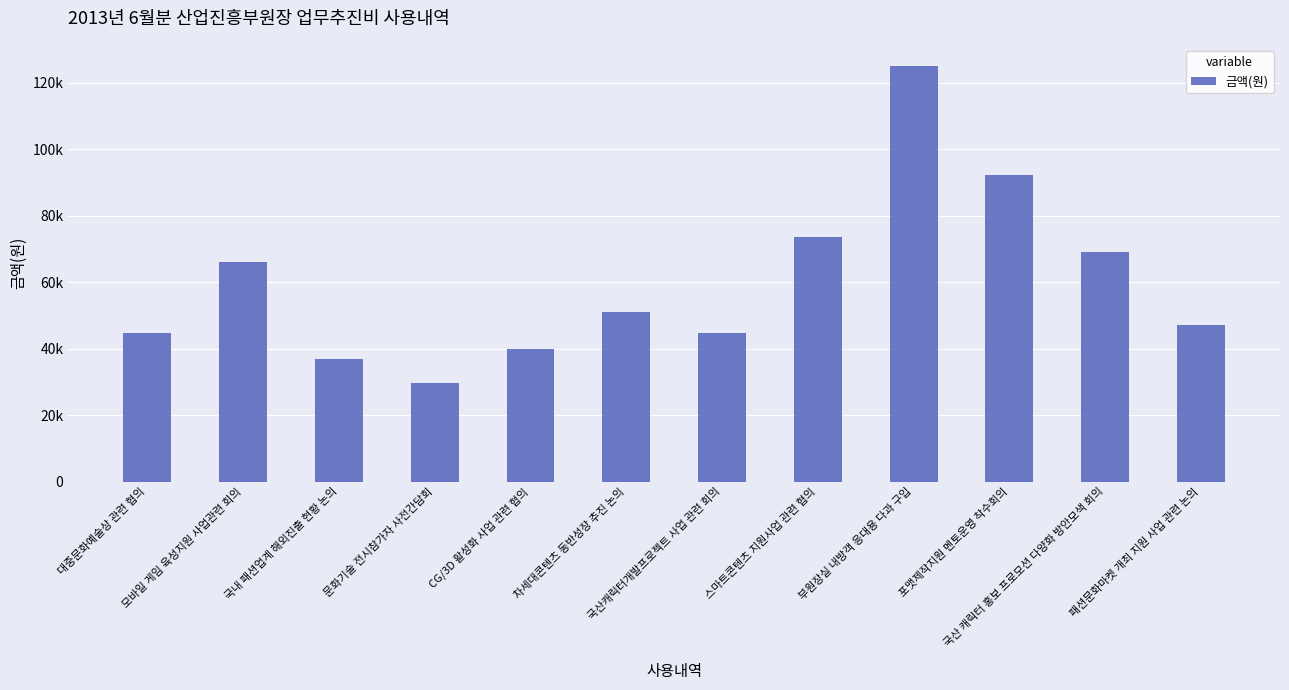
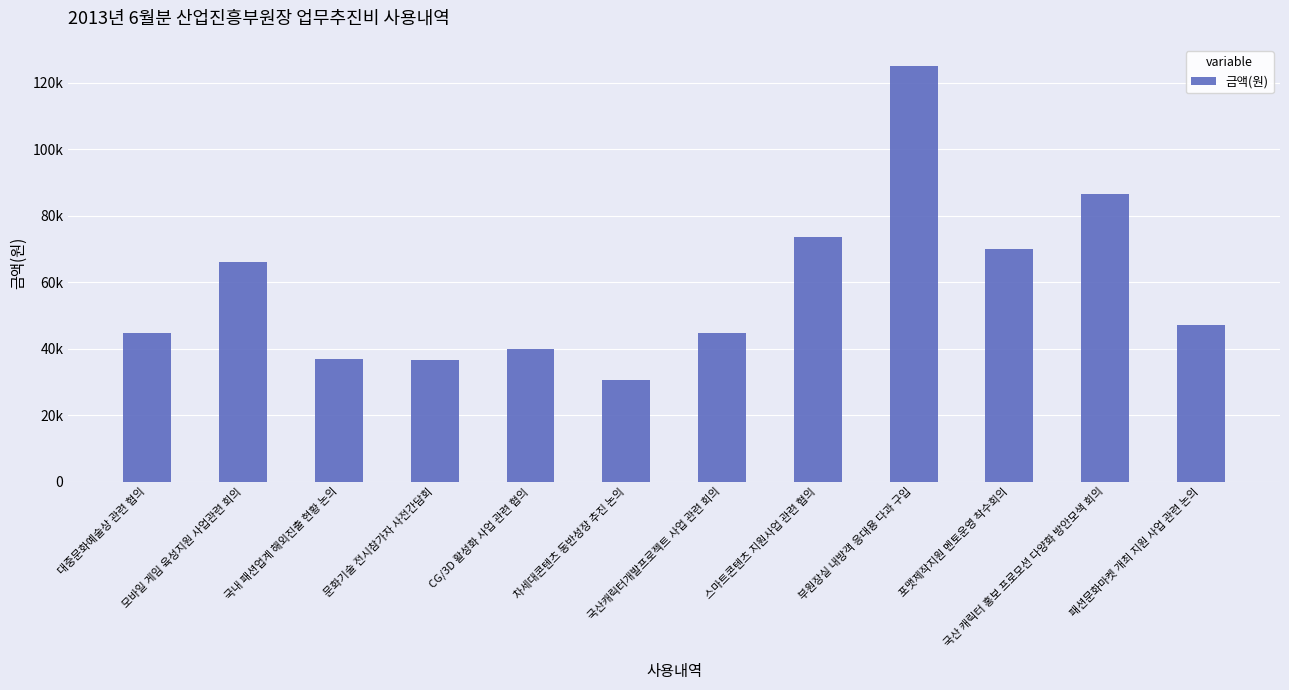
  {
    "대중문화예술상 관련 협의": 45000,
    "모바일 게임 육성지원 사업관련 회의": 66000,
    "국내 패션업계 해외진출 현황 논의": 37000,
-   "문화기술 전시참가자 사전간담회": 30000,
+   "문화기술 전시참가자 사전간담회": 37000,
    "CG/3D 활성화 사업 관련 협의": 40000,
-   "차세대콘텐츠 동반성장 추진 논의": 51000,
+   "차세대콘텐츠 동반성장 추진 논의": 31000,
    "국산캐릭터개발프로젝트 사업 관련 회의": 45000,
    "스마트콘텐츠 지원사업 관련 협의": 74000,
    "부원장실 내방객 응대용 다과 구입": 125000,
-   "포맷제작지원 멘토운영 착수회의": 92000,
-   "국산 캐릭터 홍보 프로모션 다양화 방안모색 회의": 69000,
+   "포맷제작지원 멘토운영 착수회의": 70000,
+   "국산 캐릭터 홍보 프로모션 다양화 방안모색 회의": 86000,
    "패션문화마켓 개최 지원 사업 관련 논의": 47000
  }
